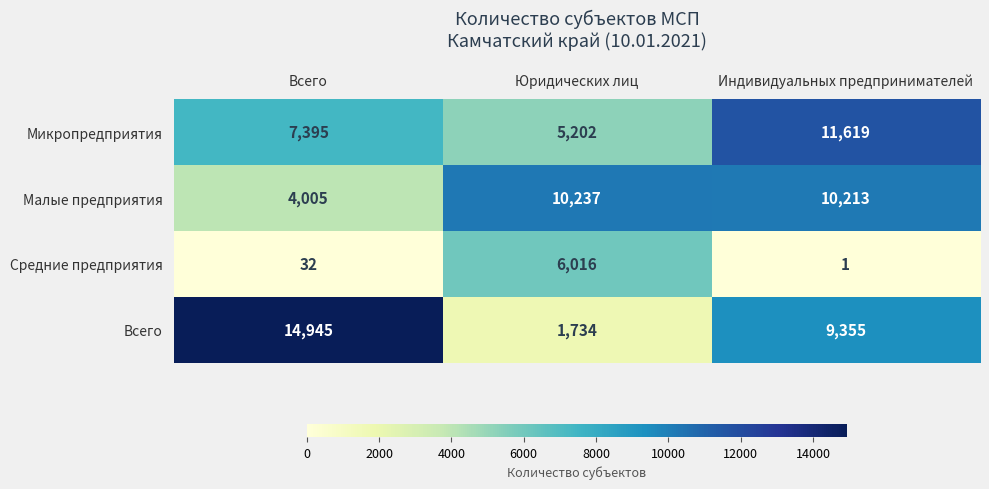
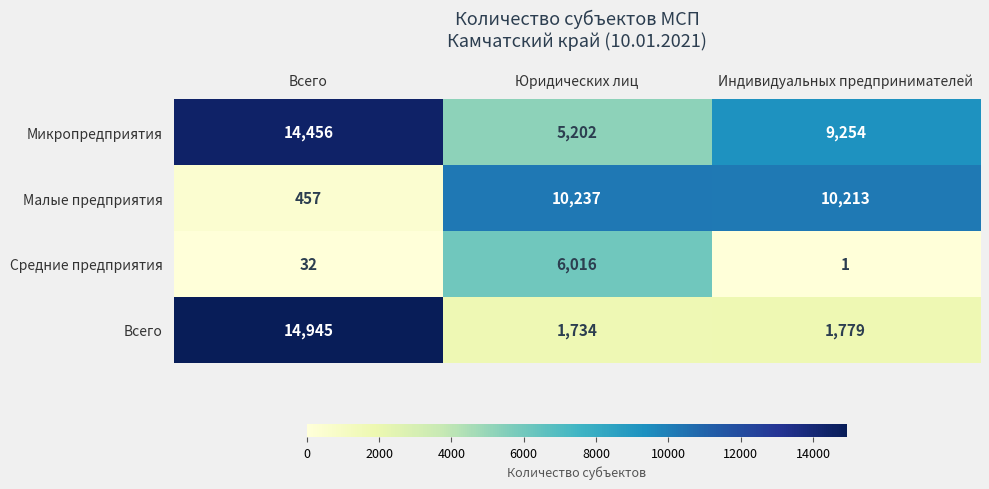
  {
    "Микропредприятия": {
-     "Всего": "7,395",
+     "Всего": "14,456",
      "Юридических лиц": "5,202",
-     "Индивидуальных предпринимателей": "11,619"
+     "Индивидуальных предпринимателей": "9,254"
    },
    "Малые предприятия": {
-     "Всего": "4,005",
+     "Всего": "457",
      "Юридических лиц": "10,237",
      "Индивидуальных предпринимателей": "10,213"
    },
    "Средние предприятия": {
      "Всего": "32",
      "Юридических лиц": "6,016",
      "Индивидуальных предпринимателей": "1"
    },
    "Всего": {
      "Всего": "14,945",
      "Юридических лиц": "1,734",
-     "Индивидуальных предпринимателей": "9,355"
+     "Индивидуальных предпринимателей": "1,779"
    }
  }
